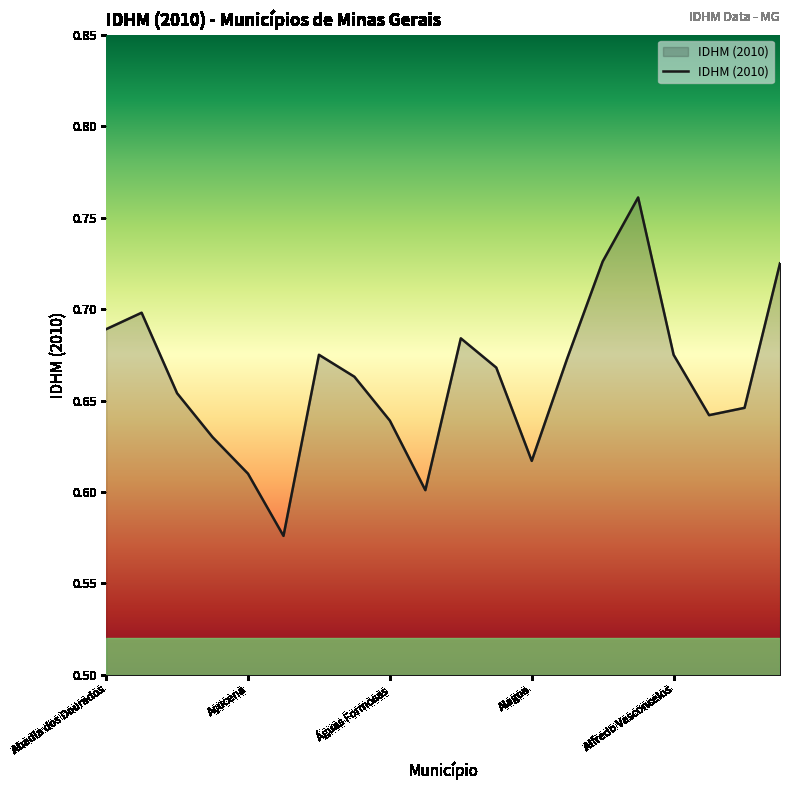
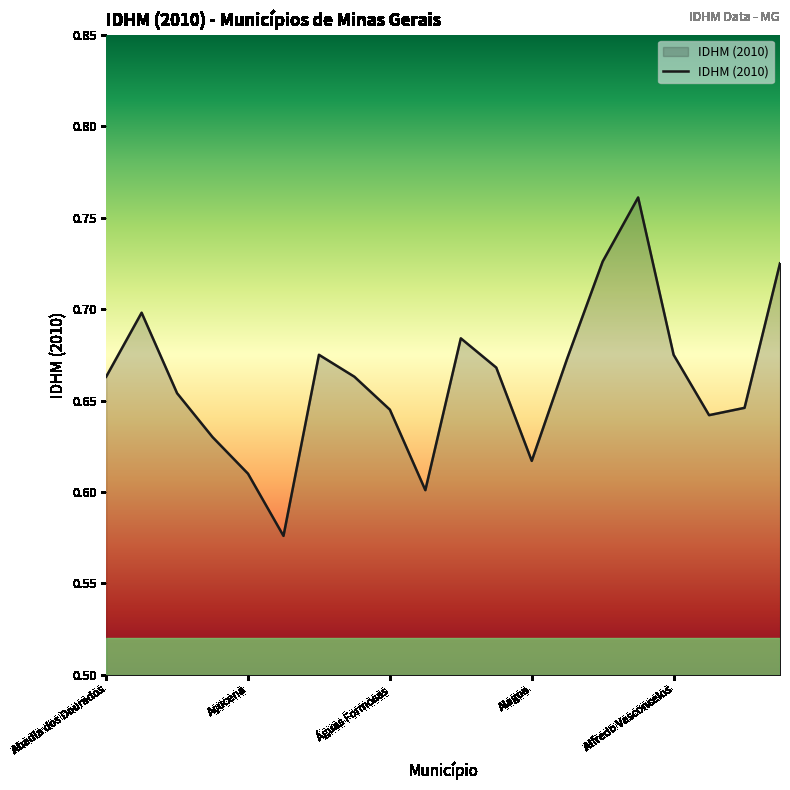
  {
-   "Abadia dos Dourados": 0.689,
+   "Abadia dos Dourados": 0.663,
    "Açucena": 0.610,
-   "Águas Formosas": 0.639,
+   "Águas Formosas": 0.645,
    "Alagoa": 0.617,
    "Alfredo Vasconcelos": 0.675
  }
